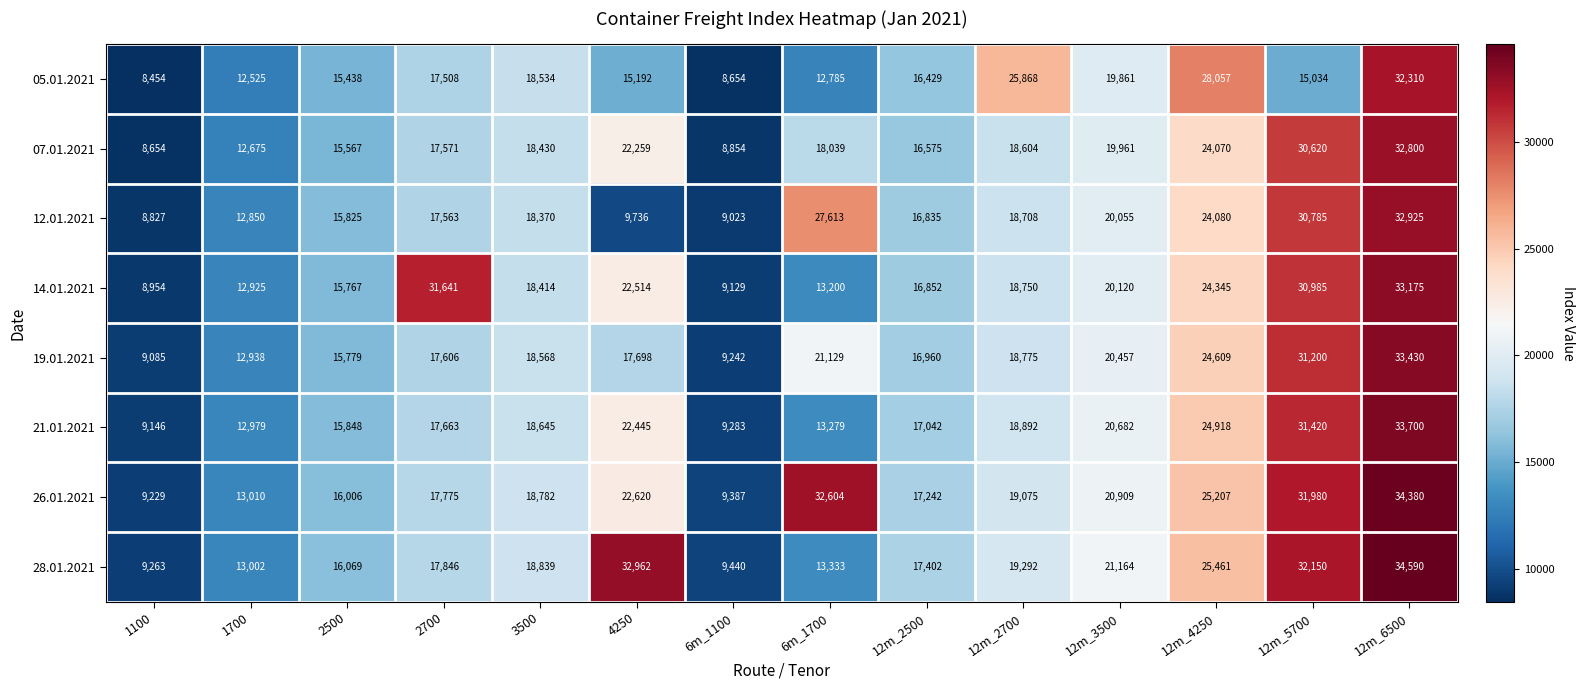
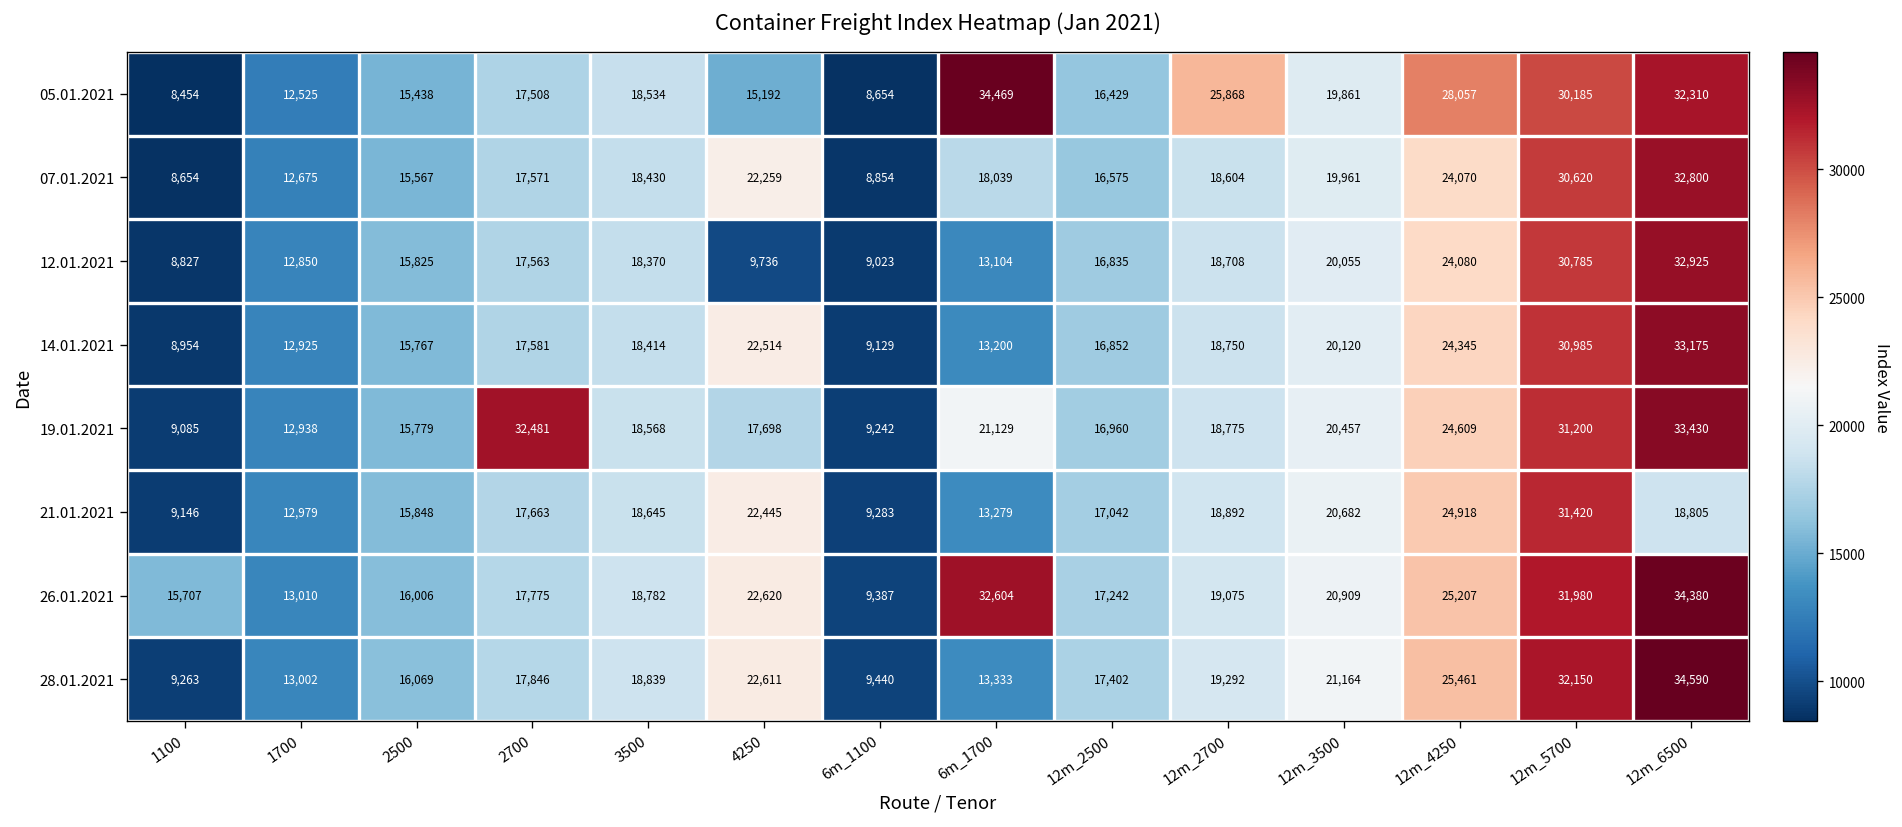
  {
    "05.01.2021": {
      "1100": "8,454",
      "1700": "12,525",
      "2500": "15,438",
      "2700": "17,508",
      "3500": "18,534",
      "4250": "15,192",
      "6m_1100": "8,654",
-     "6m_1700": "12,785",
+     "6m_1700": "34,469",
      "12m_2500": "16,429",
      "12m_2700": "25,868",
      "12m_3500": "19,861",
      "12m_4250": "28,057",
-     "12m_5700": "15,034",
+     "12m_5700": "30,185",
      "12m_6500": "32,310"
    },
    "07.01.2021": {
      "1100": "8,654",
      "1700": "12,675",
      "2500": "15,567",
      "2700": "17,571",
      "3500": "18,430",
      "4250": "22,259",
      "6m_1100": "8,854",
      "6m_1700": "18,039",
      "12m_2500": "16,575",
      "12m_2700": "18,604",
      "12m_3500": "19,961",
      "12m_4250": "24,070",
      "12m_5700": "30,620",
      "12m_6500": "32,800"
    },
    "12.01.2021": {
      "1100": "8,827",
      "1700": "12,850",
      "2500": "15,825",
      "2700": "17,563",
      "3500": "18,370",
      "4250": "9,736",
      "6m_1100": "9,023",
-     "6m_1700": "27,613",
+     "6m_1700": "13,104",
      "12m_2500": "16,835",
      "12m_2700": "18,708",
      "12m_3500": "20,055",
      "12m_4250": "24,080",
      "12m_5700": "30,785",
      "12m_6500": "32,925"
    },
    "14.01.2021": {
      "1100": "8,954",
      "1700": "12,925",
      "2500": "15,767",
-     "2700": "31,641",
+     "2700": "17,581",
      "3500": "18,414",
      "4250": "22,514",
      "6m_1100": "9,129",
      "6m_1700": "13,200",
      "12m_2500": "16,852",
      "12m_2700": "18,750",
      "12m_3500": "20,120",
      "12m_4250": "24,345",
      "12m_5700": "30,985",
      "12m_6500": "33,175"
    },
    "19.01.2021": {
      "1100": "9,085",
      "1700": "12,938",
      "2500": "15,779",
-     "2700": "17,606",
+     "2700": "32,481",
      "3500": "18,568",
      "4250": "17,698",
      "6m_1100": "9,242",
      "6m_1700": "21,129",
      "12m_2500": "16,960",
      "12m_2700": "18,775",
      "12m_3500": "20,457",
      "12m_4250": "24,609",
      "12m_5700": "31,200",
      "12m_6500": "33,430"
    },
    "21.01.2021": {
      "1100": "9,146",
      "1700": "12,979",
      "2500": "15,848",
      "2700": "17,663",
      "3500": "18,645",
      "4250": "22,445",
      "6m_1100": "9,283",
      "6m_1700": "13,279",
      "12m_2500": "17,042",
      "12m_2700": "18,892",
      "12m_3500": "20,682",
      "12m_4250": "24,918",
      "12m_5700": "31,420",
-     "12m_6500": "33,700"
+     "12m_6500": "18,805"
    },
    "26.01.2021": {
-     "1100": "9,229",
+     "1100": "15,707",
      "1700": "13,010",
      "2500": "16,006",
      "2700": "17,775",
      "3500": "18,782",
      "4250": "22,620",
      "6m_1100": "9,387",
      "6m_1700": "32,604",
      "12m_2500": "17,242",
      "12m_2700": "19,075",
      "12m_3500": "20,909",
      "12m_4250": "25,207",
      "12m_5700": "31,980",
      "12m_6500": "34,380"
    },
    "28.01.2021": {
      "1100": "9,263",
      "1700": "13,002",
      "2500": "16,069",
      "2700": "17,846",
      "3500": "18,839",
-     "4250": "32,962",
+     "4250": "22,611",
      "6m_1100": "9,440",
      "6m_1700": "13,333",
      "12m_2500": "17,402",
      "12m_2700": "19,292",
      "12m_3500": "21,164",
      "12m_4250": "25,461",
      "12m_5700": "32,150",
      "12m_6500": "34,590"
    }
  }
